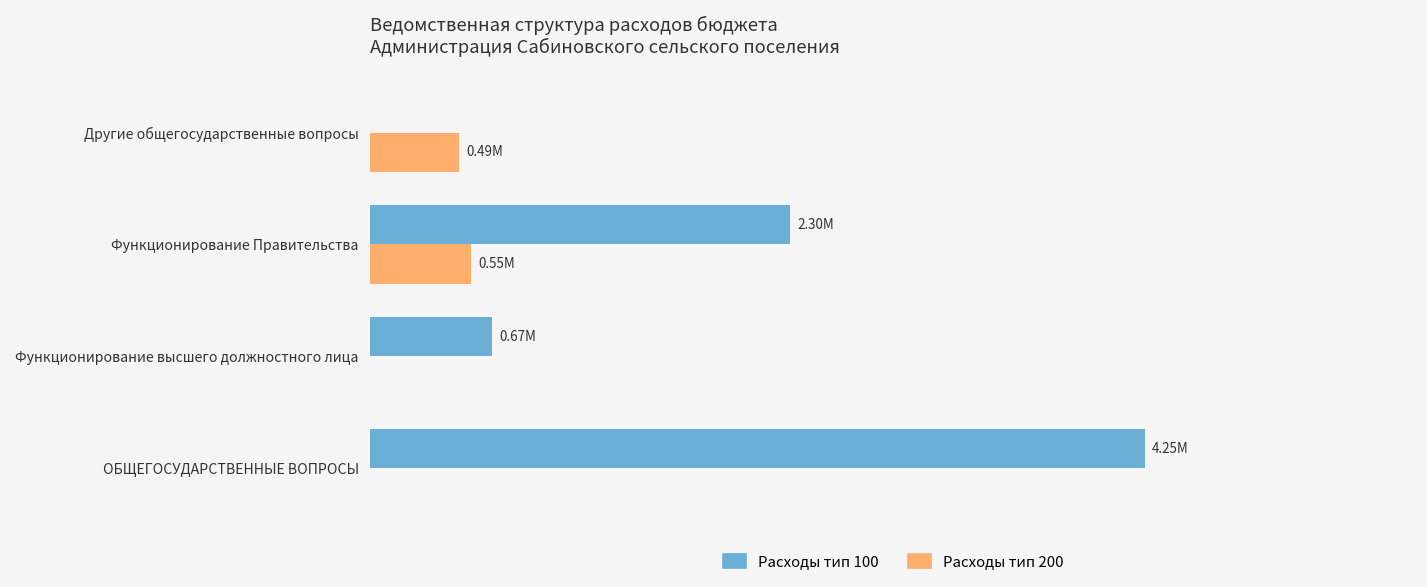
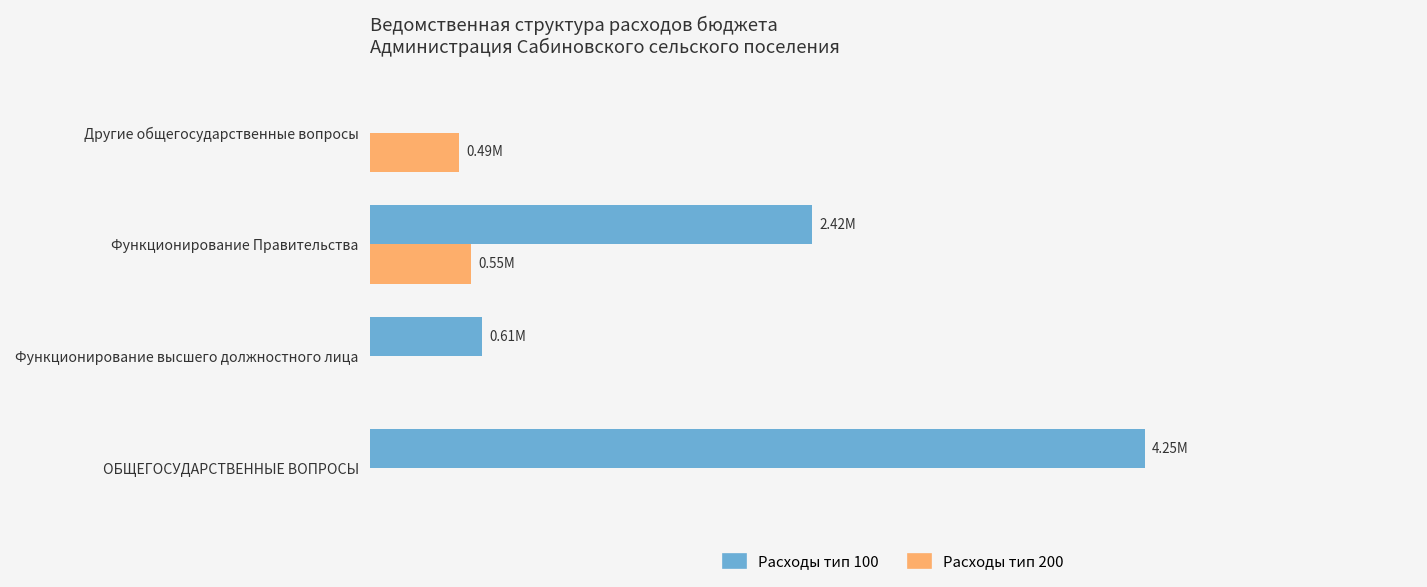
  {
    "Расходы тип 100": {
-     "Функционирование Правительства": "2.30M",
-     "Функционирование высшего должностного лица": "0.67M",
+     "Функционирование Правительства": "2.42M",
+     "Функционирование высшего должностного лица": "0.61M",
      "ОБЩЕГОСУДАРСТВЕННЫЕ ВОПРОСЫ": "4.25M"
    },
    "Расходы тип 200": {
      "Другие общегосударственные вопросы": "0.49M",
      "Функционирование Правительства": "0.55M"
    }
  }
